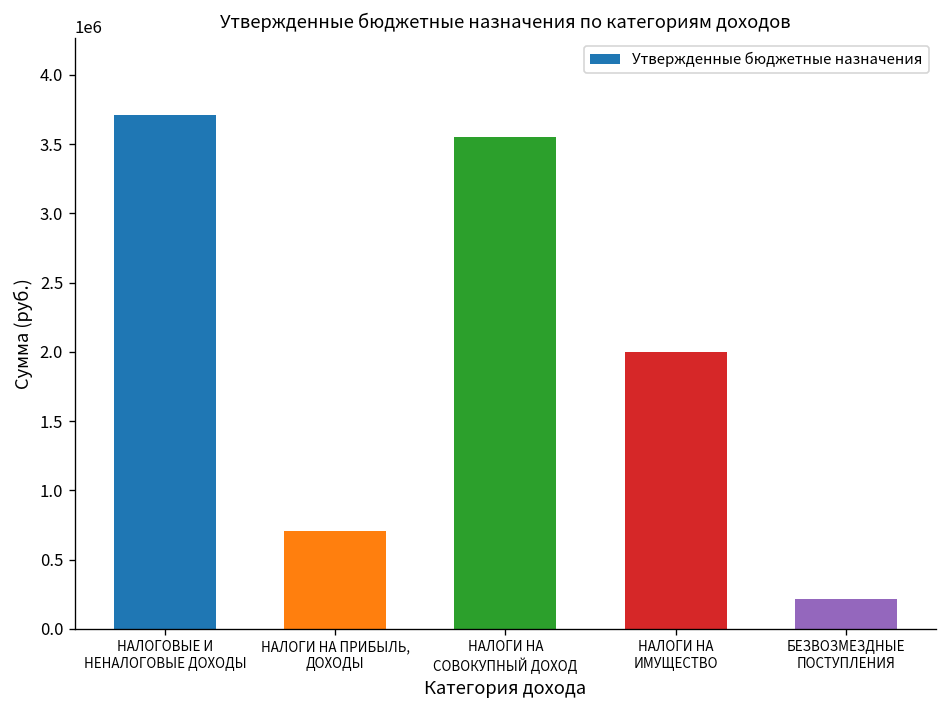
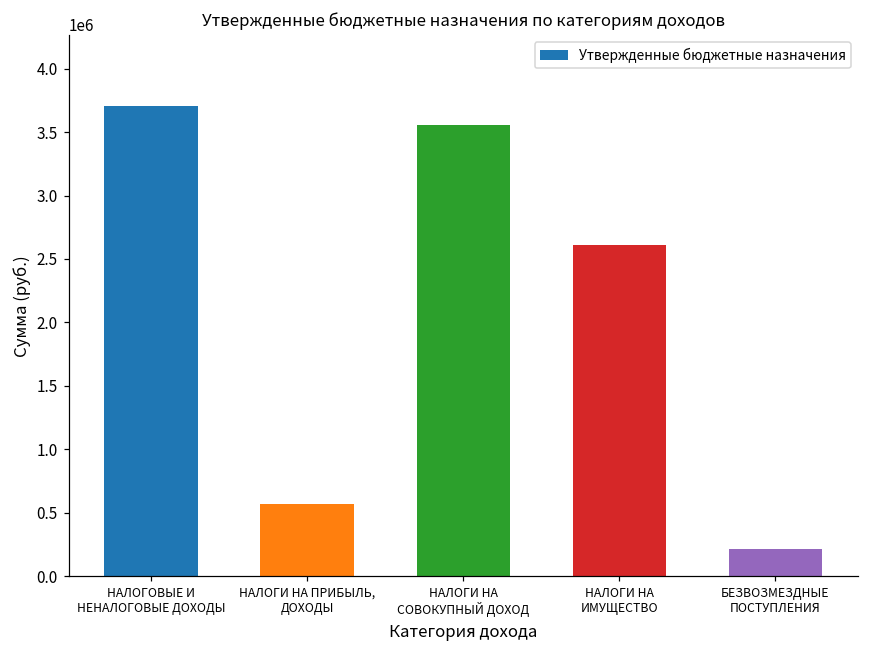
  {
    "НАЛОГОВЫЕ И НЕНАЛОГОВЫЕ ДОХОДЫ": 3710000,
-   "НАЛОГИ НА ПРИБЫЛЬ, ДОХОДЫ": 710000,
+   "НАЛОГИ НА ПРИБЫЛЬ, ДОХОДЫ": 570000,
    "НАЛОГИ НА СОВОКУПНЫЙ ДОХОД": 3550000,
-   "НАЛОГИ НА ИМУЩЕСТВО": 2000000,
+   "НАЛОГИ НА ИМУЩЕСТВО": 2610000,
    "БЕЗВОЗМЕЗДНЫЕ ПОСТУПЛЕНИЯ": 210000
  }
